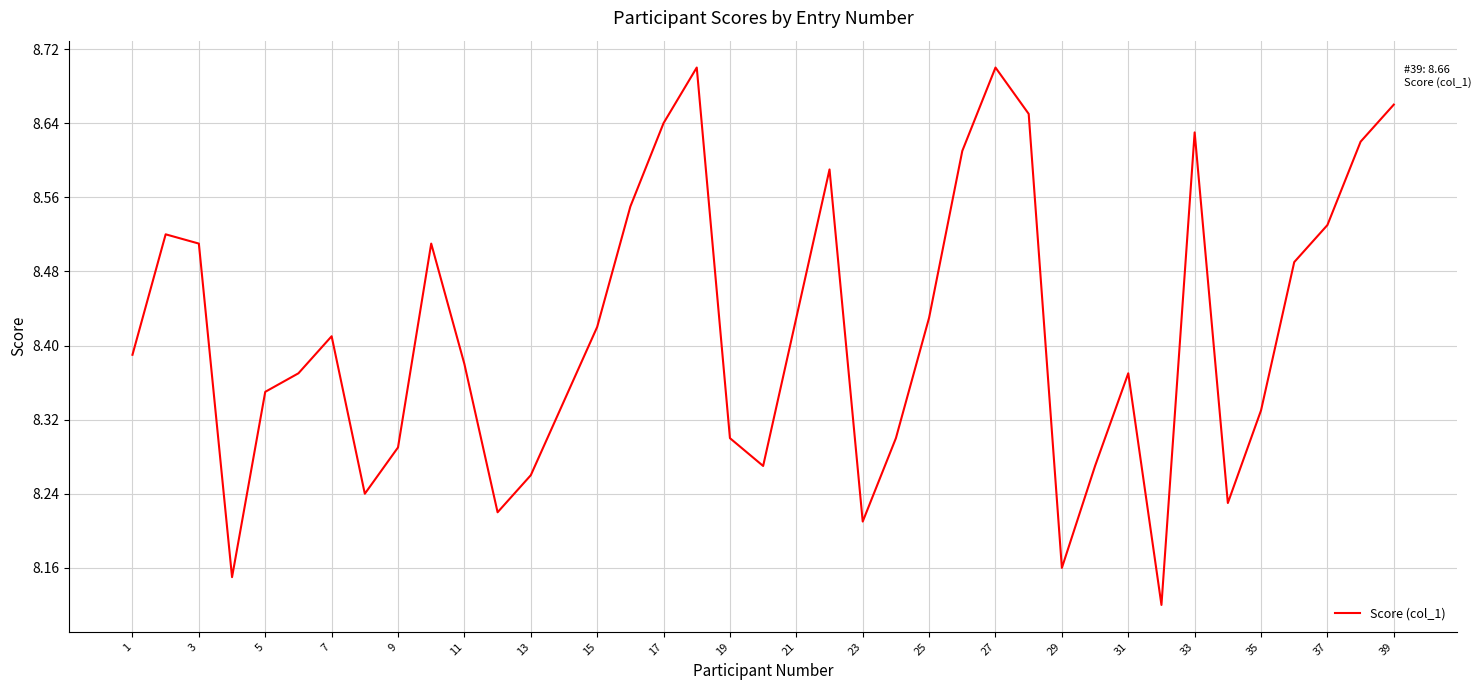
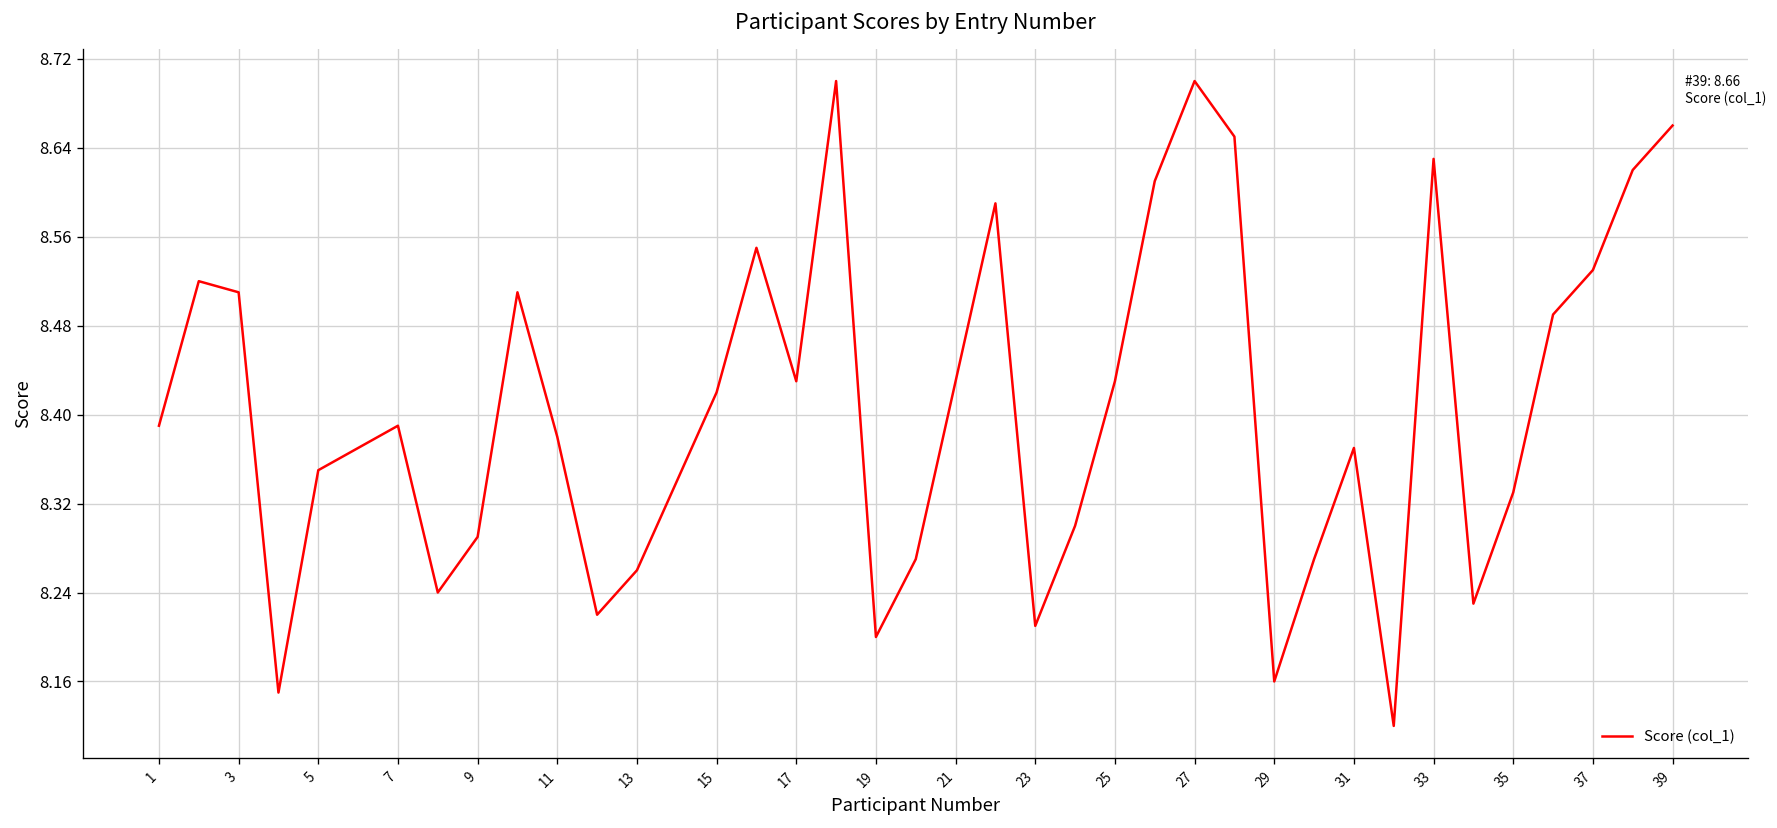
  {
    "1": 8.39,
    "3": 8.51,
    "5": 8.35,
-   "7": 8.41,
+   "7": 8.39,
    "9": 8.29,
    "11": 8.38,
    "13": 8.26,
    "15": 8.42,
-   "17": 8.64,
-   "19": 8.3,
+   "17": 8.43,
+   "19": 8.2,
    "21": 8.43,
    "23": 8.21,
    "25": 8.43,
    "27": 8.70,
    "29": 8.16,
    "31": 8.37,
    "33": 8.63,
    "35": 8.33,
    "37": 8.53
  }
